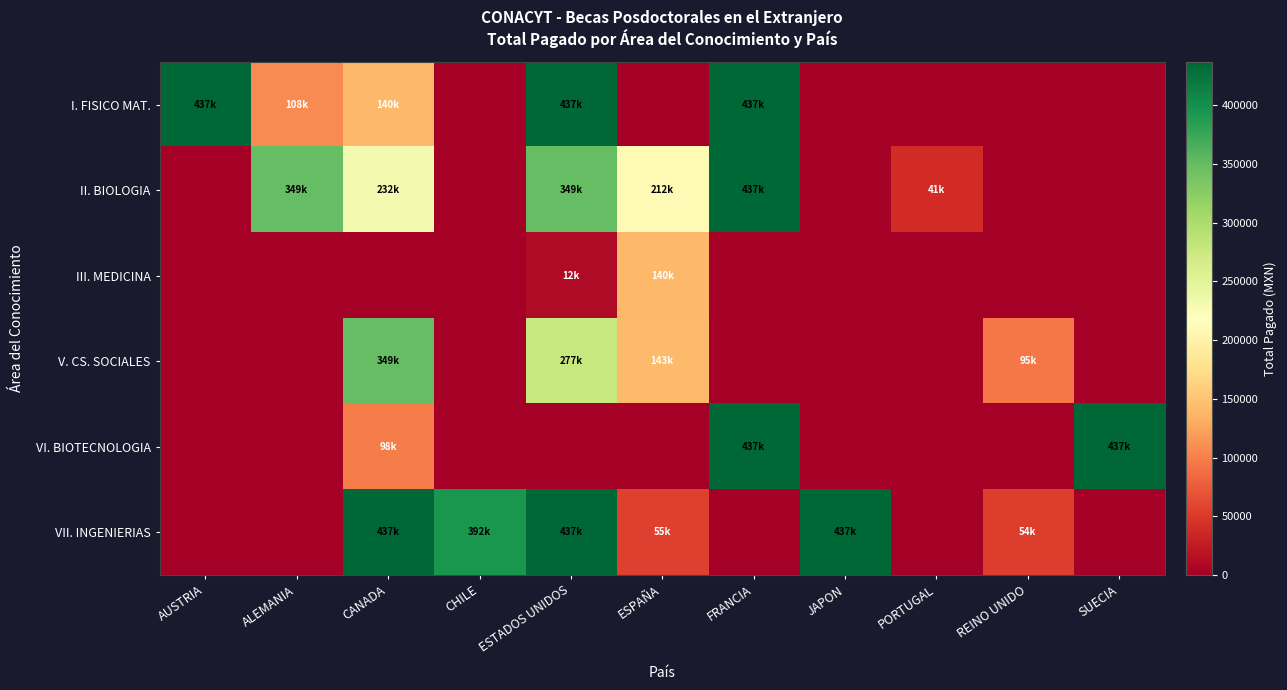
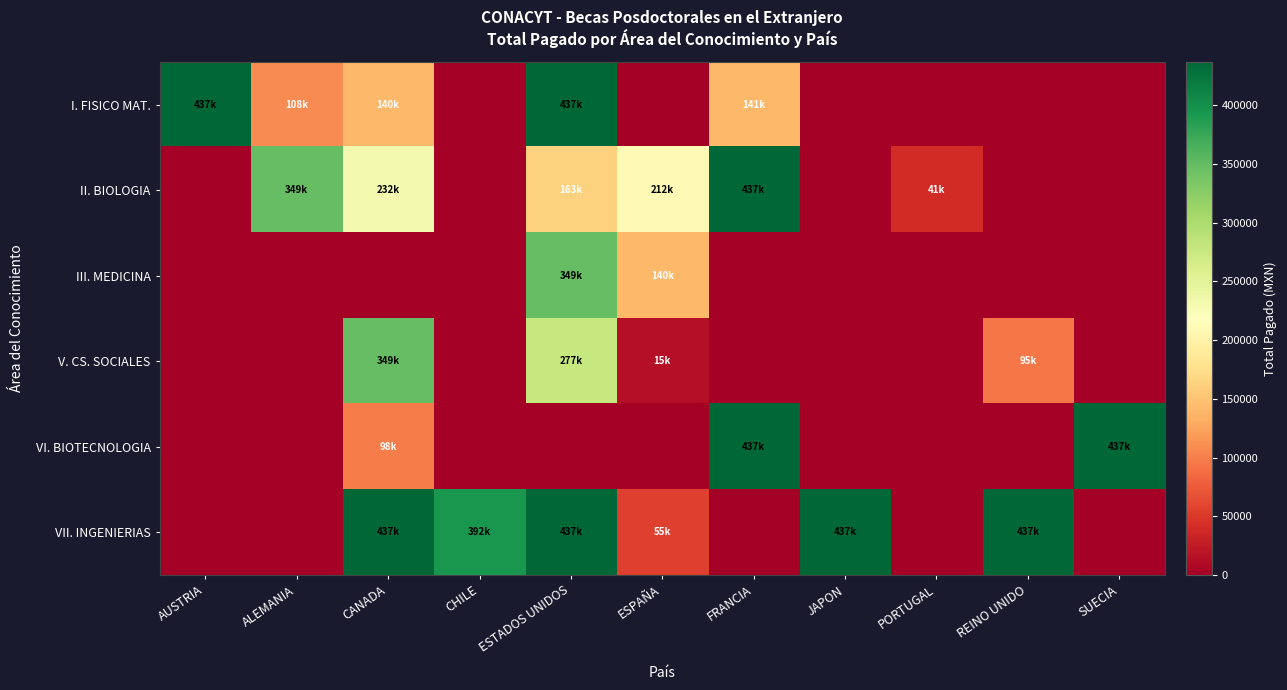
  {
    "I. FISICO MAT.": {
      "AUSTRIA": "437k",
      "ALEMANIA": "108k",
      "CANADA": "140k",
      "ESTADOS UNIDOS": "437k",
-     "FRANCIA": "437k"
+     "FRANCIA": "141k"
    },
    "II. BIOLOGIA": {
      "ALEMANIA": "349k",
      "CANADA": "232k",
-     "ESTADOS UNIDOS": "349k",
+     "ESTADOS UNIDOS": "163k",
      "ESPAÑA": "212k",
      "FRANCIA": "437k",
      "PORTUGAL": "41k"
    },
    "III. MEDICINA": {
-     "ESTADOS UNIDOS": "12k",
+     "ESTADOS UNIDOS": "349k",
      "ESPAÑA": "140k"
    },
    "V. CS. SOCIALES": {
      "CANADA": "349k",
      "ESTADOS UNIDOS": "277k",
-     "ESPAÑA": "143k",
+     "ESPAÑA": "15k",
      "REINO UNIDO": "95k"
    },
    "VI. BIOTECNOLOGIA": {
      "CANADA": "98k",
      "FRANCIA": "437k",
      "SUECIA": "437k"
    },
    "VII. INGENIERIAS": {
      "CANADA": "437k",
      "CHILE": "392k",
      "ESTADOS UNIDOS": "437k",
      "ESPAÑA": "55k",
      "JAPON": "437k",
-     "REINO UNIDO": "54k"
+     "REINO UNIDO": "437k"
    }
  }
